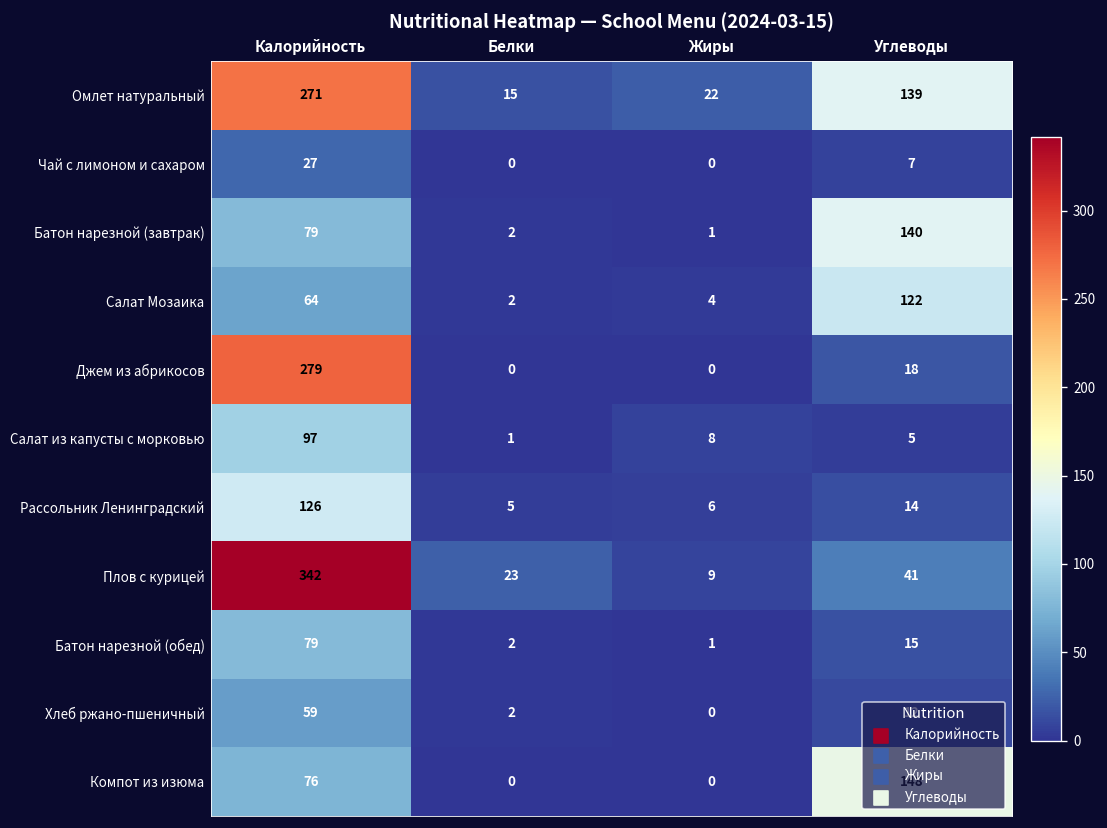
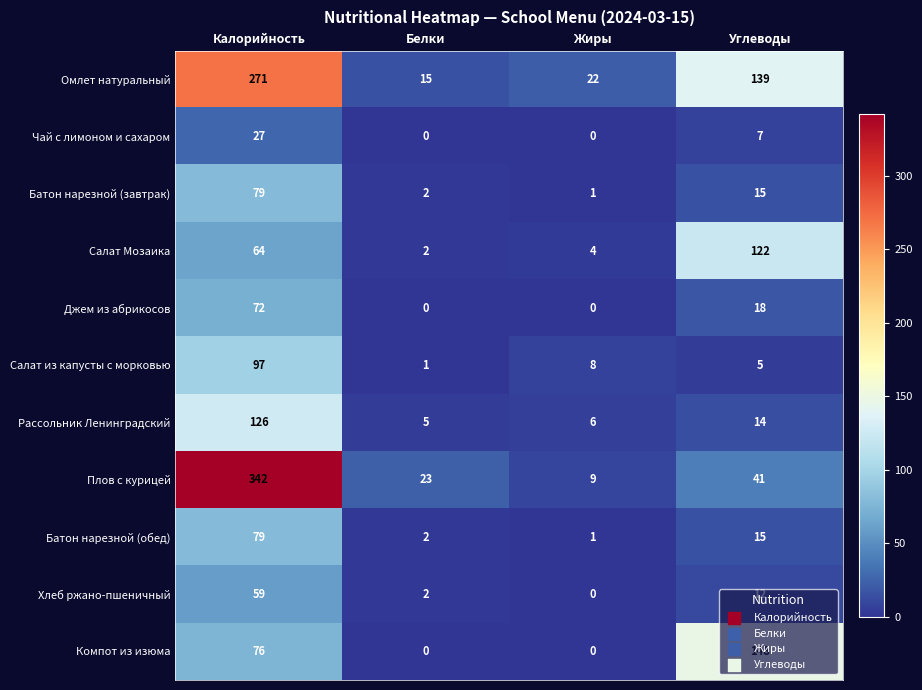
  {
    "Омлет натуральный": {
      "Калорийность": 271,
      "Белки": 15,
      "Жиры": 22,
      "Углеводы": 139
    },
    "Чай с лимоном и сахаром": {
      "Калорийность": 27,
      "Белки": 0,
      "Жиры": 0,
      "Углеводы": 7
    },
    "Батон нарезной (завтрак)": {
      "Калорийность": 79,
      "Белки": 2,
      "Жиры": 1,
-     "Углеводы": 140
+     "Углеводы": 15
    },
    "Салат Мозаика": {
      "Калорийность": 64,
      "Белки": 2,
      "Жиры": 4,
      "Углеводы": 122
    },
    "Джем из абрикосов": {
-     "Калорийность": 279,
+     "Калорийность": 72,
      "Белки": 0,
      "Жиры": 0,
      "Углеводы": 18
    },
    "Салат из капусты с морковью": {
      "Калорийность": 97,
      "Белки": 1,
      "Жиры": 8,
      "Углеводы": 5
    },
    "Рассольник Ленинградский": {
      "Калорийность": 126,
      "Белки": 5,
      "Жиры": 6,
      "Углеводы": 14
    },
    "Плов с курицей": {
      "Калорийность": 342,
      "Белки": 23,
      "Жиры": 9,
      "Углеводы": 41
    },
    "Батон нарезной (обед)": {
      "Калорийность": 79,
      "Белки": 2,
      "Жиры": 1,
      "Углеводы": 15
    },
    "Хлеб ржано-пшеничный": {
      "Калорийность": 59,
      "Белки": 2,
      "Жиры": 0
    },
    "Компот из изюма": {
      "Калорийность": 76,
      "Белки": 0,
      "Жиры": 0
    }
  }
